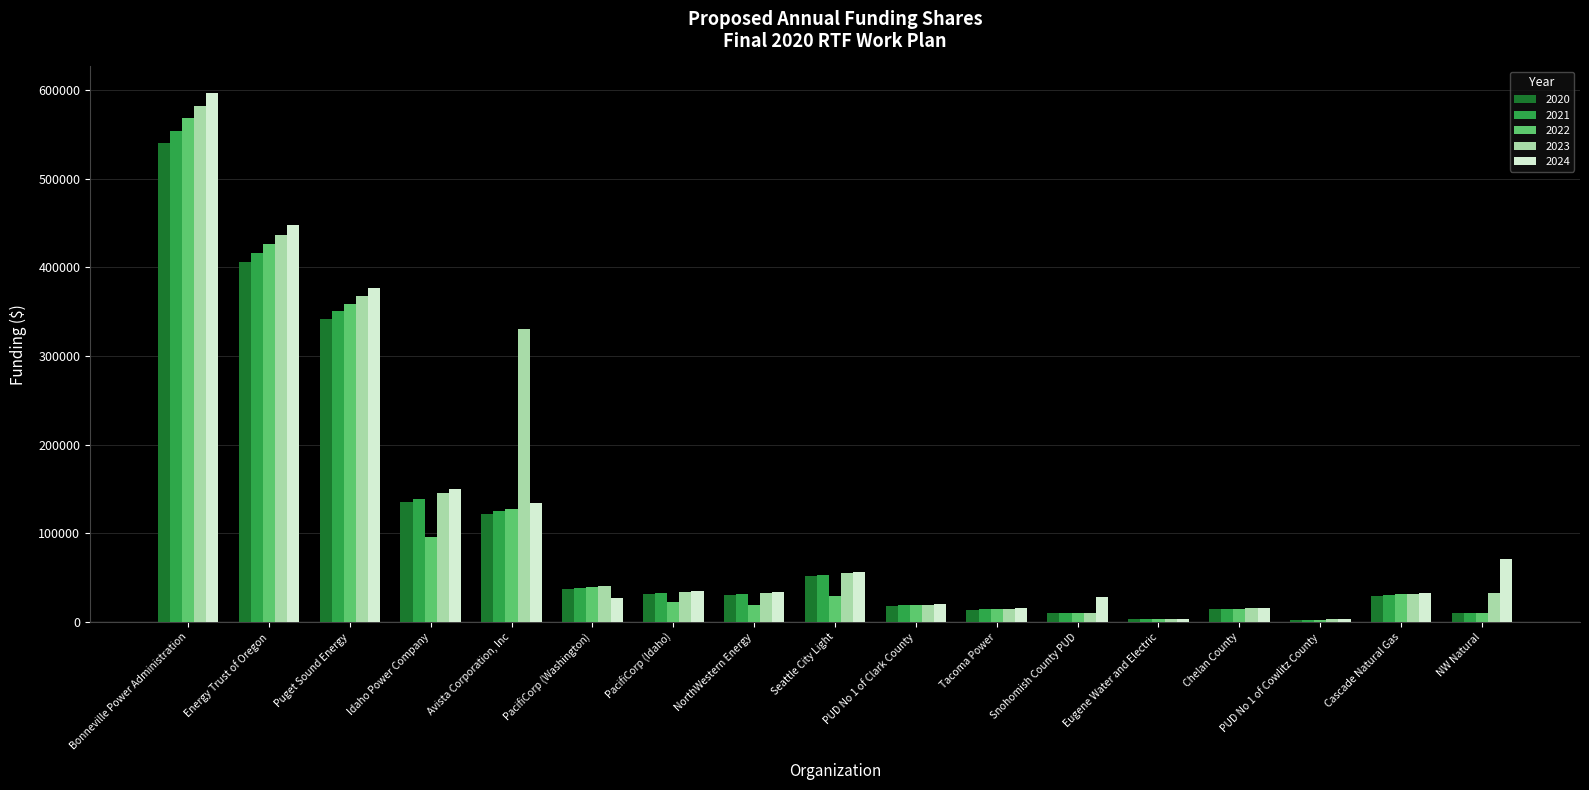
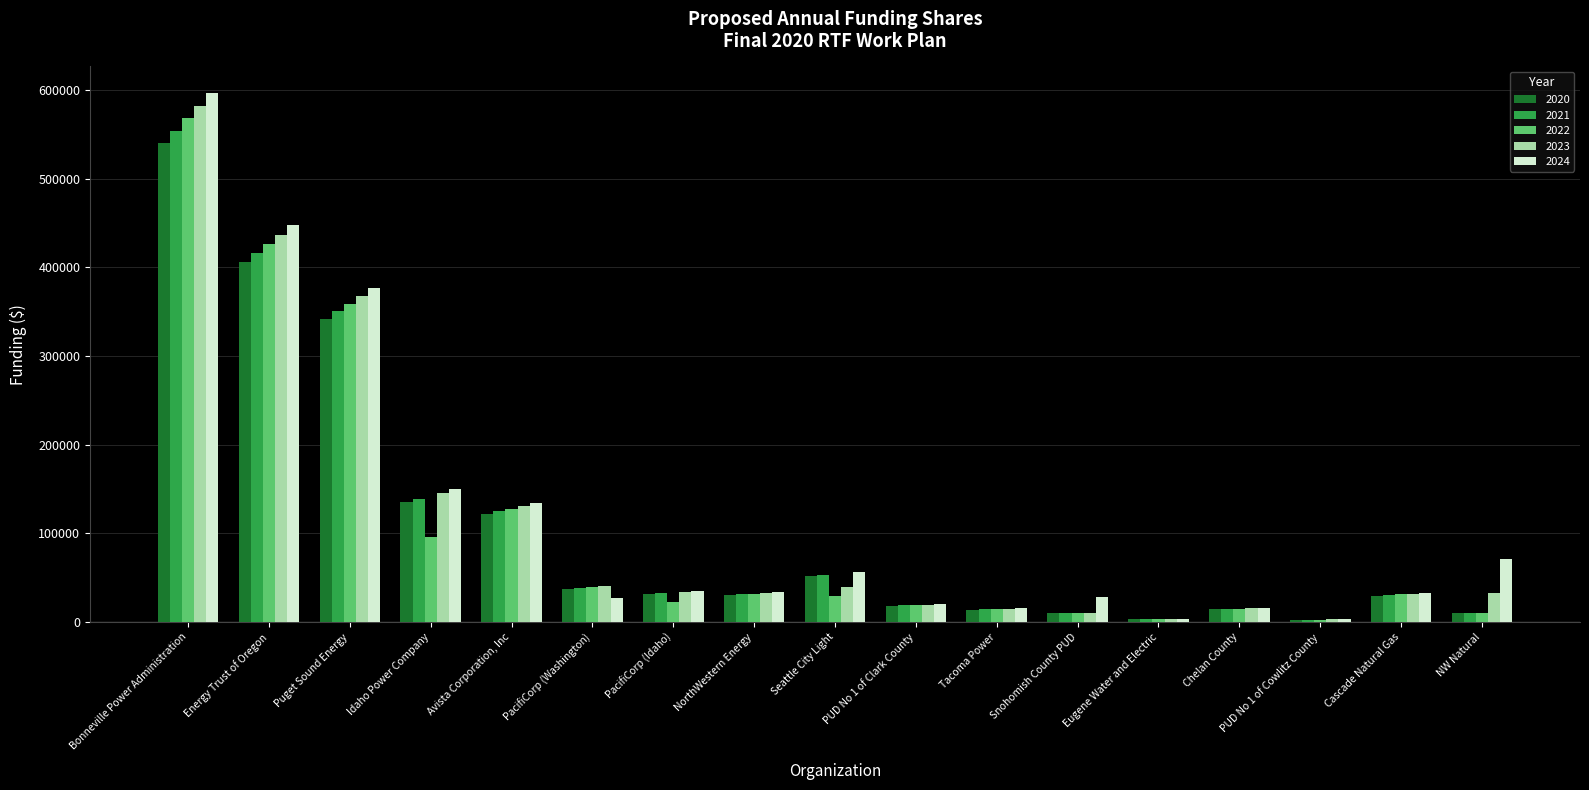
  {
    "2022": {
      "Bonneville Power Administration": 570000,
      "Energy Trust of Oregon": 430000,
      "Puget Sound Energy": 360000,
      "Idaho Power Company": 100000,
      "Avista Corporation, Inc": 130000,
      "PacifiCorp (Washington)": 40000,
      "PacifiCorp (Idaho)": 20000,
-     "NorthWestern Energy": 20000,
+     "NorthWestern Energy": 30000,
      "Seattle City Light": 30000,
      "PUD No 1 of Clark County": 20000,
      "Tacoma Power": 10000,
      "Snohomish County PUD": 10000,
      "Eugene Water and Electric": 0,
      "Chelan County": 20000,
      "PUD No 1 of Cowlitz County": 0,
      "Cascade Natural Gas": 30000,
      "NW Natural": 10000
    },
    "2023": {
      "Bonneville Power Administration": 580000,
      "Energy Trust of Oregon": 440000,
      "Puget Sound Energy": 370000,
      "Idaho Power Company": 150000,
-     "Avista Corporation, Inc": 330000,
+     "Avista Corporation, Inc": 130000,
      "PacifiCorp (Washington)": 40000,
      "PacifiCorp (Idaho)": 30000,
      "NorthWestern Energy": 30000,
-     "Seattle City Light": 60000,
+     "Seattle City Light": 40000,
      "PUD No 1 of Clark County": 20000,
      "Tacoma Power": 20000,
      "Snohomish County PUD": 10000,
      "Eugene Water and Electric": 0,
      "Chelan County": 20000,
      "PUD No 1 of Cowlitz County": 0,
      "Cascade Natural Gas": 30000,
      "NW Natural": 30000
    },
    "2024": {
      "Bonneville Power Administration": 600000,
      "Energy Trust of Oregon": 450000,
      "Puget Sound Energy": 380000,
      "Idaho Power Company": 150000,
      "Avista Corporation, Inc": 130000,
      "PacifiCorp (Washington)": 30000,
      "PacifiCorp (Idaho)": 40000,
      "NorthWestern Energy": 30000,
      "Seattle City Light": 60000,
      "PUD No 1 of Clark County": 20000,
      "Tacoma Power": 20000,
      "Snohomish County PUD": 30000,
      "Eugene Water and Electric": 0,
      "Chelan County": 20000,
      "PUD No 1 of Cowlitz County": 0,
      "Cascade Natural Gas": 30000,
      "NW Natural": 70000
    }
  }
